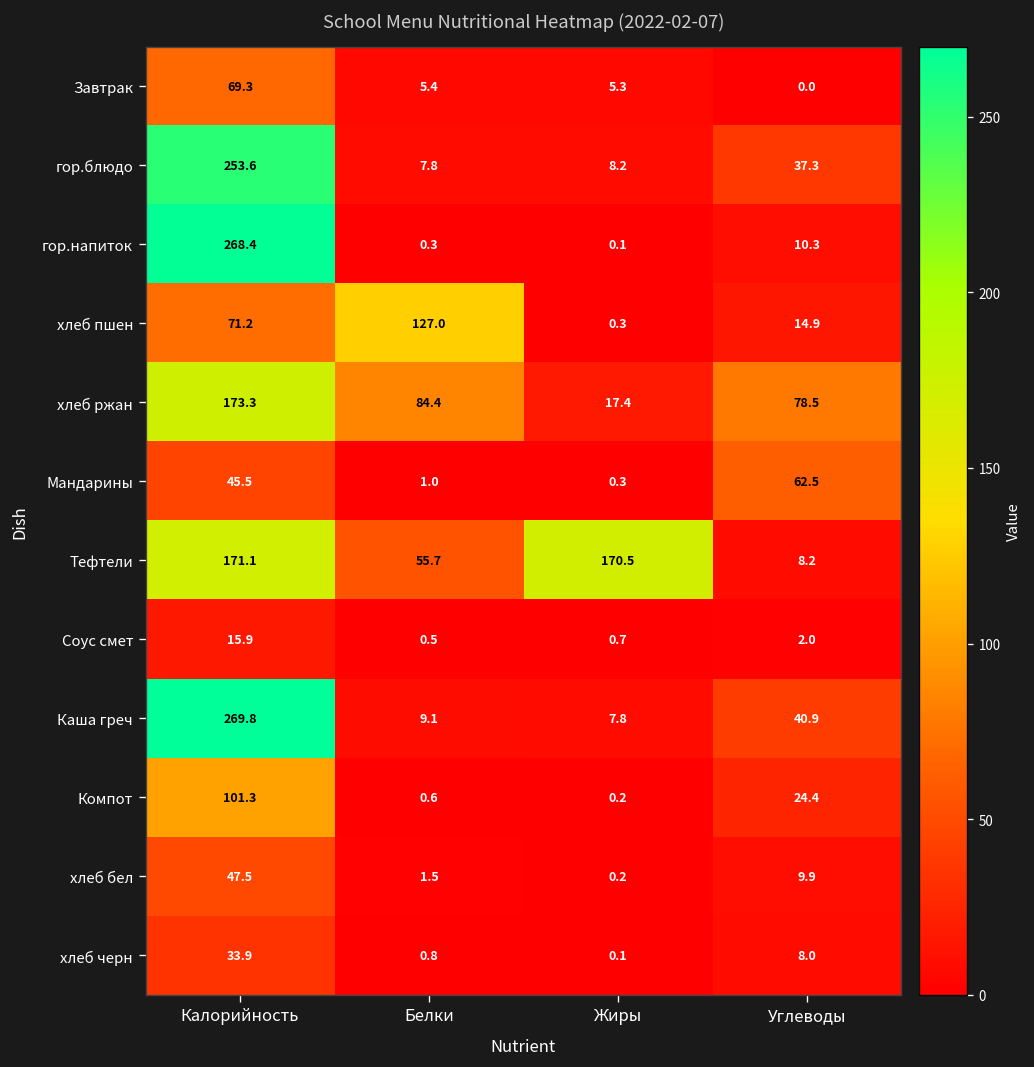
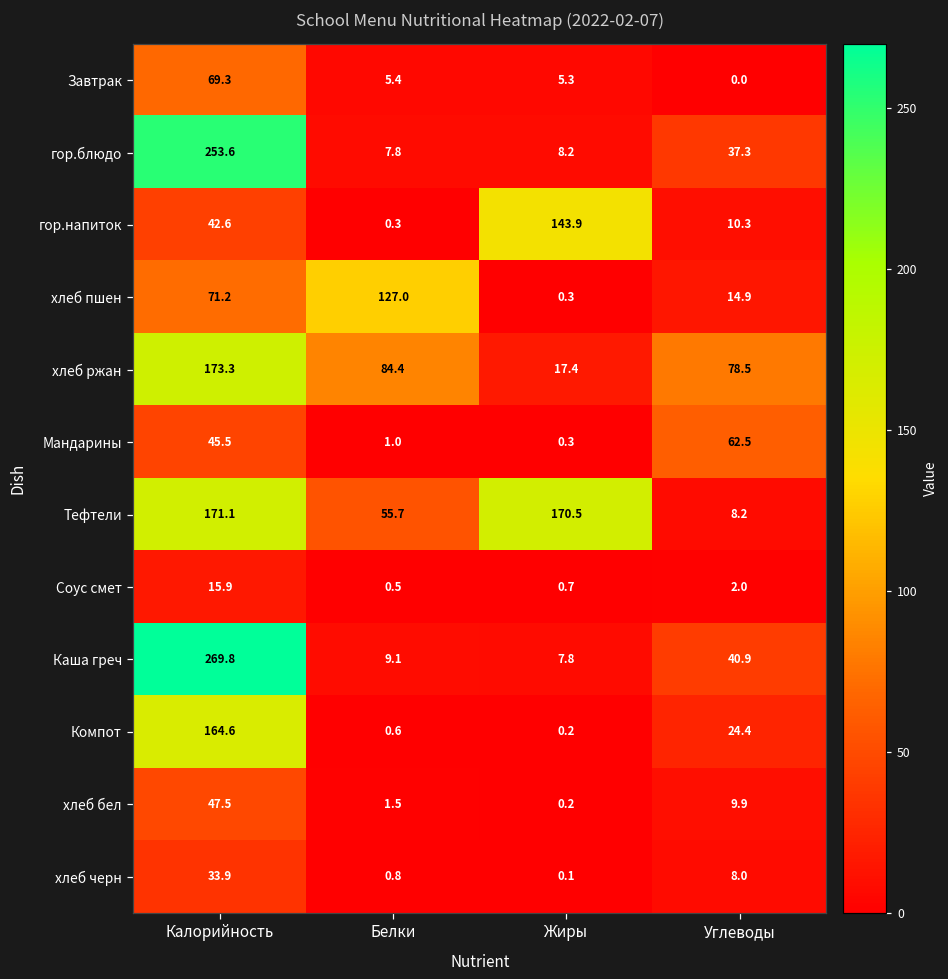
  {
    "Завтрак": {
      "Калорийность": 69.3,
      "Белки": 5.4,
      "Жиры": 5.3,
      "Углеводы": 0.0
    },
    "гор.блюдо": {
      "Калорийность": 253.6,
      "Белки": 7.8,
      "Жиры": 8.2,
      "Углеводы": 37.3
    },
    "гор.напиток": {
-     "Калорийность": 268.4,
+     "Калорийность": 42.6,
      "Белки": 0.3,
-     "Жиры": 0.1,
+     "Жиры": 143.9,
      "Углеводы": 10.3
    },
    "хлеб пшен": {
      "Калорийность": 71.2,
      "Белки": 127.0,
      "Жиры": 0.3,
      "Углеводы": 14.9
    },
    "хлеб ржан": {
      "Калорийность": 173.3,
      "Белки": 84.4,
      "Жиры": 17.4,
      "Углеводы": 78.5
    },
    "Мандарины": {
      "Калорийность": 45.5,
      "Белки": 1.0,
      "Жиры": 0.3,
      "Углеводы": 62.5
    },
    "Тефтели": {
      "Калорийность": 171.1,
      "Белки": 55.7,
      "Жиры": 170.5,
      "Углеводы": 8.2
    },
    "Соус смет": {
      "Калорийность": 15.9,
      "Белки": 0.5,
      "Жиры": 0.7,
      "Углеводы": 2.0
    },
    "Каша греч": {
      "Калорийность": 269.8,
      "Белки": 9.1,
      "Жиры": 7.8,
      "Углеводы": 40.9
    },
    "Компот": {
-     "Калорийность": 101.3,
+     "Калорийность": 164.6,
      "Белки": 0.6,
      "Жиры": 0.2,
      "Углеводы": 24.4
    },
    "хлеб бел": {
      "Калорийность": 47.5,
      "Белки": 1.5,
      "Жиры": 0.2,
      "Углеводы": 9.9
    },
    "хлеб черн": {
      "Калорийность": 33.9,
      "Белки": 0.8,
      "Жиры": 0.1,
      "Углеводы": 8.0
    }
  }
